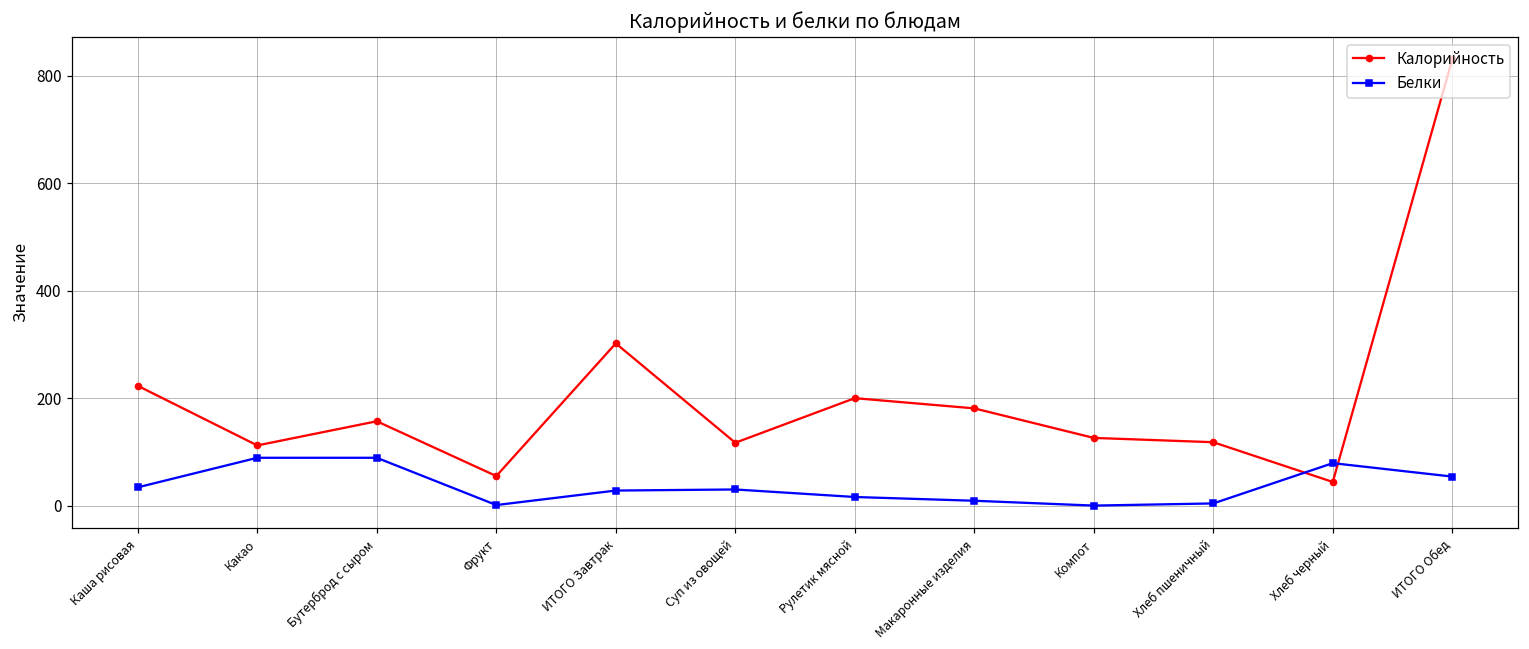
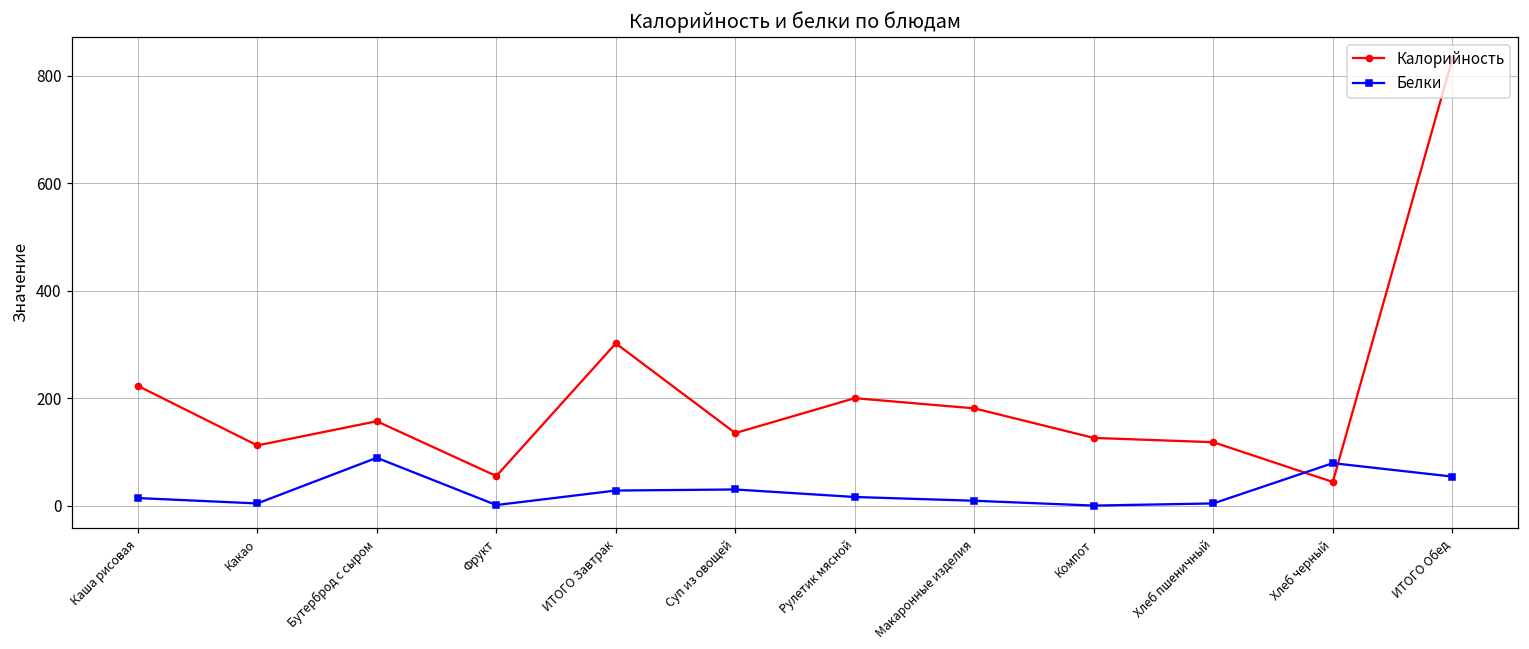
  {
    "Калорийность": {
      "Каша рисовая": 220,
      "Какао": 110,
      "Бутерброд с сыром": 160,
      "Фрукт": 60,
      "ИТОГО Завтрак": 300,
-     "Суп из овощей": 120,
+     "Суп из овощей": 140,
      "Рулетик мясной": 200,
      "Макаронные изделия": 180,
      "Компот": 130,
      "Хлеб пшеничный": 120,
      "Хлеб черный": 40
    },
    "Белки": {
-     "Каша рисовая": 30,
-     "Какао": 90,
+     "Каша рисовая": 10,
+     "Какао": 0,
      "Бутерброд с сыром": 90,
      "Фрукт": 0,
      "ИТОГО Завтрак": 30,
      "Суп из овощей": 30,
      "Рулетик мясной": 20,
      "Макаронные изделия": 10,
      "Компот": 0,
      "Хлеб пшеничный": 0,
      "Хлеб черный": 80,
      "ИТОГО Обед": 50
    }
  }
